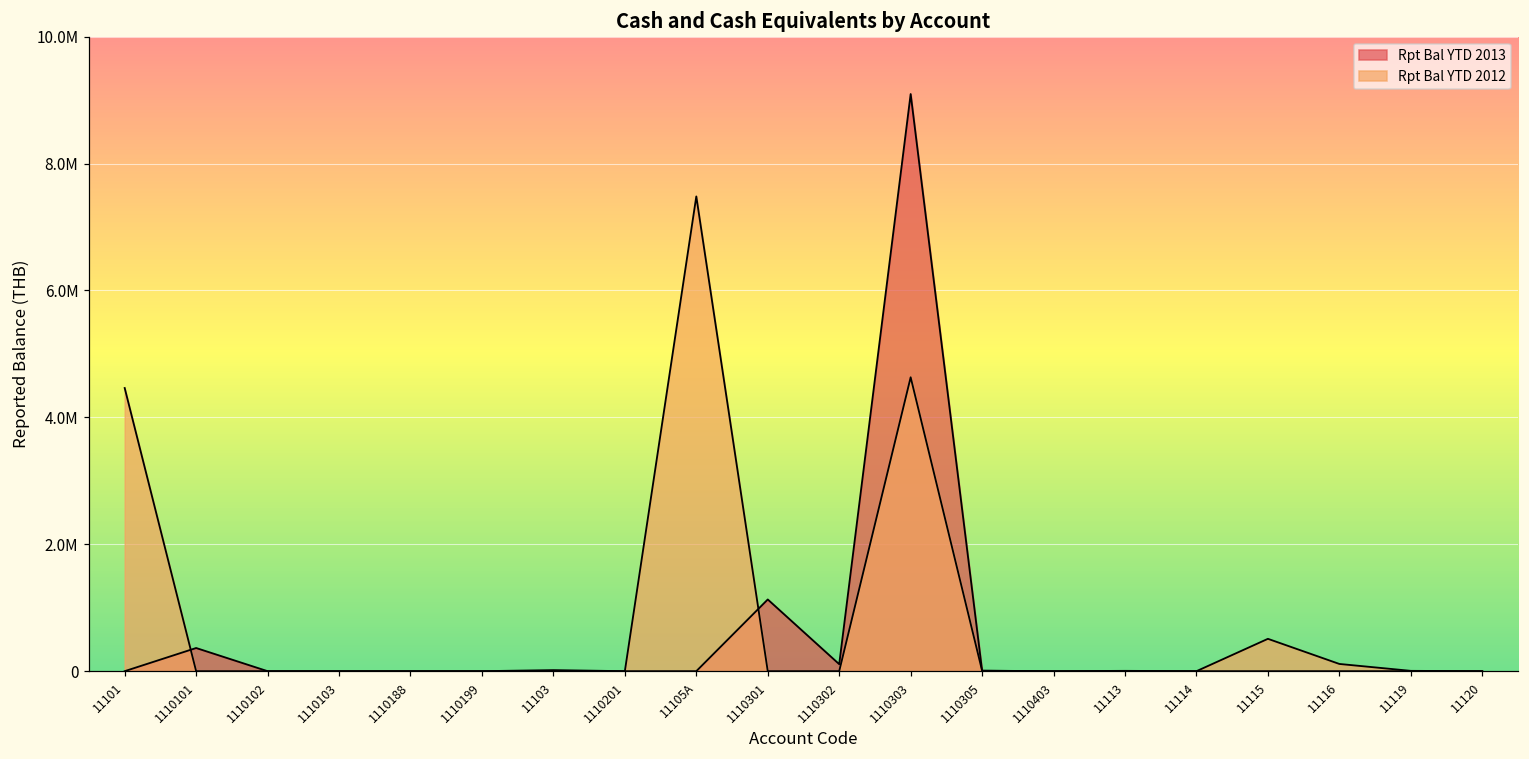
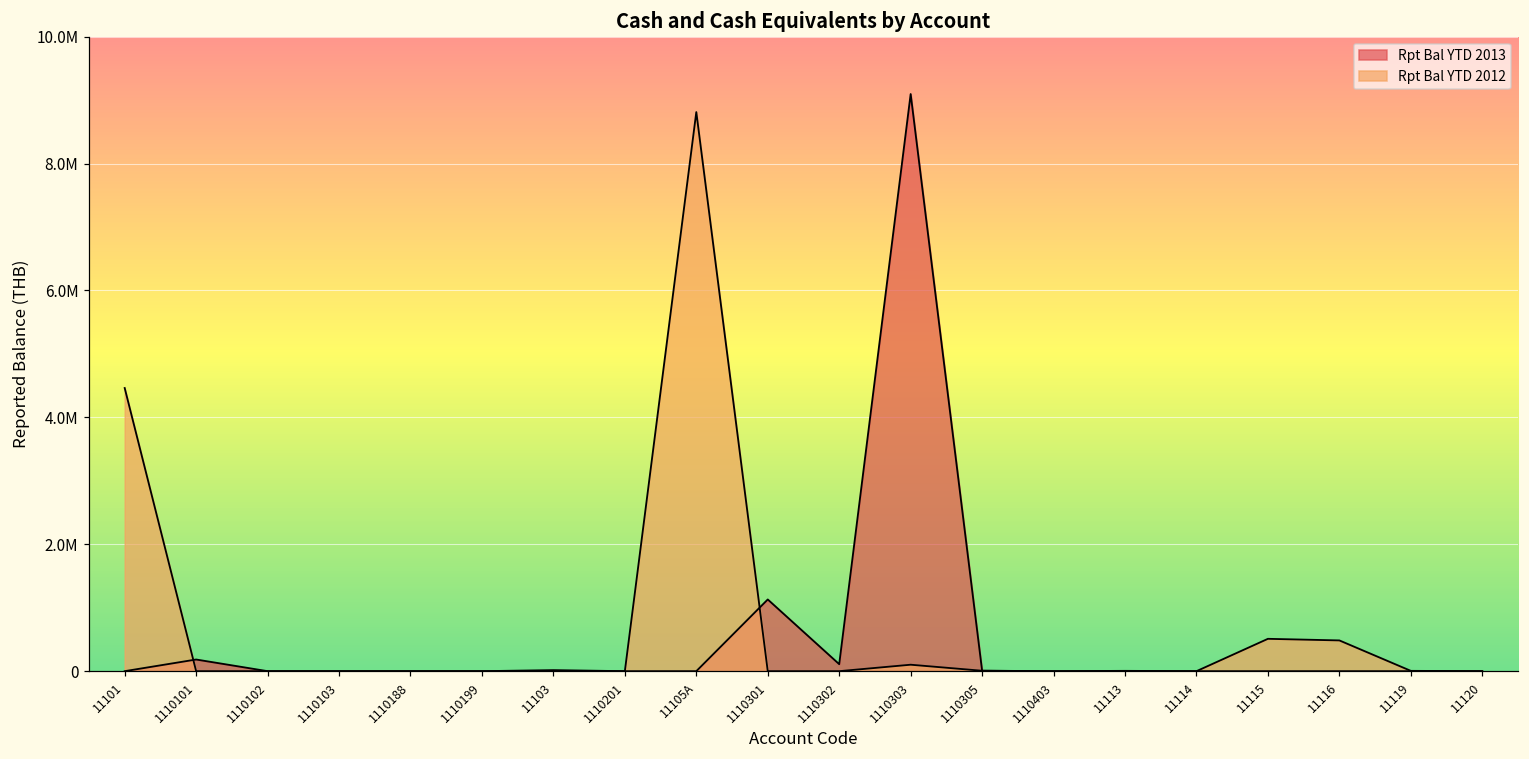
  {
    "Rpt Bal YTD 2013": {
      "11101": 0,
-     "1110101": 400000,
+     "1110101": 200000,
      "11105A": 0,
      "1110301": 1100000,
      "1110302": 100000,
      "1110303": 9100000,
      "11115": 0,
      "11116": 0
    },
    "Rpt Bal YTD 2012": {
      "11101": 4500000,
      "1110101": 0,
-     "11105A": 7500000,
+     "11105A": 8800000,
      "1110301": 0,
      "1110302": 0,
-     "1110303": 4600000,
+     "1110303": 100000,
      "11115": 500000,
-     "11116": 100000
+     "11116": 500000
    }
  }
